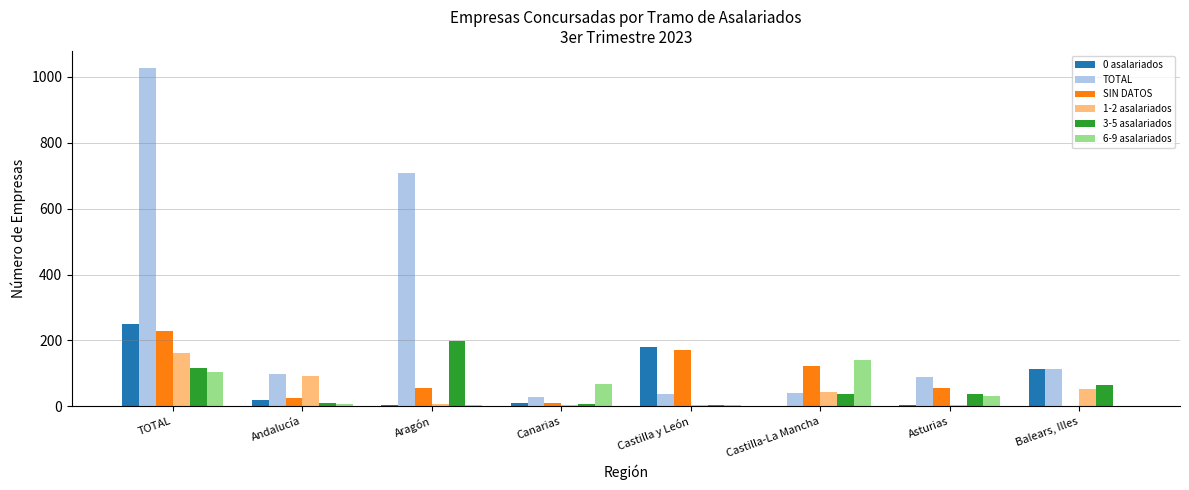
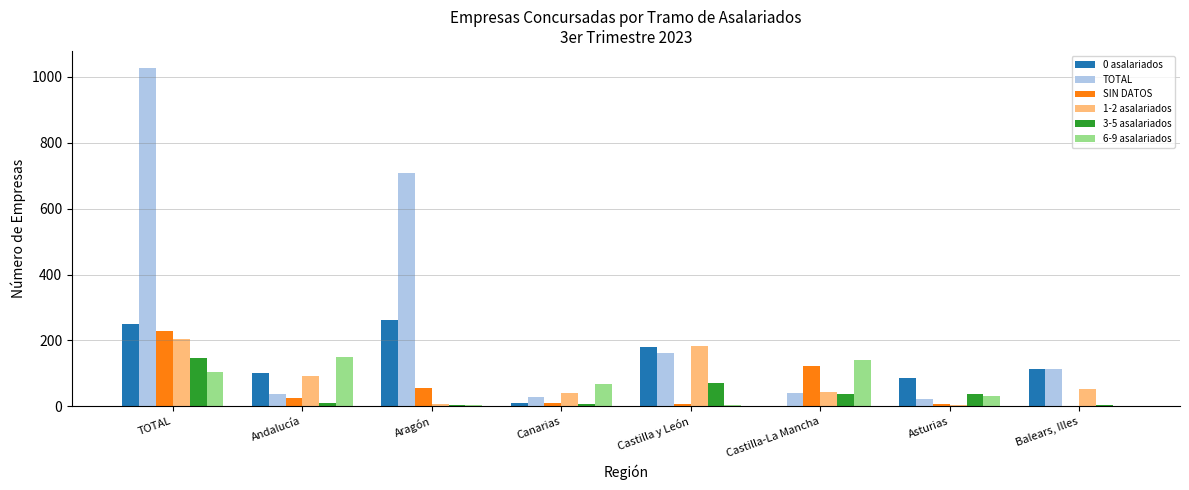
  {
    "0 asalariados": {
      "TOTAL": 250,
-     "Andalucía": 20,
-     "Aragón": 10,
+     "Andalucía": 100,
+     "Aragón": 260,
      "Canarias": 10,
      "Castilla y León": 180,
-     "Asturias": 0,
+     "Asturias": 90,
      "Balears, Illes": 110
    },
    "TOTAL": {
      "TOTAL": 1030,
-     "Andalucía": 100,
+     "Andalucía": 40,
      "Aragón": 710,
      "Canarias": 30,
-     "Castilla y León": 40,
+     "Castilla y León": 160,
      "Castilla-La Mancha": 40,
-     "Asturias": 90,
+     "Asturias": 20,
      "Balears, Illes": 110
    },
    "SIN DATOS": {
      "TOTAL": 230,
      "Andalucía": 20,
      "Aragón": 60,
      "Canarias": 10,
-     "Castilla y León": 170,
+     "Castilla y León": 10,
      "Castilla-La Mancha": 120,
-     "Asturias": 60
+     "Asturias": 10
    },
    "1-2 asalariados": {
-     "TOTAL": 160,
+     "TOTAL": 200,
      "Andalucía": 90,
-     "Canarias": 0,
-     "Castilla y León": 10,
+     "Canarias": 40,
+     "Castilla y León": 180,
      "Castilla-La Mancha": 50,
      "Balears, Illes": 50
    },
    "3-5 asalariados": {
-     "TOTAL": 120,
+     "TOTAL": 150,
      "Andalucía": 10,
-     "Aragón": 200,
-     "Castilla y León": 0,
+     "Aragón": 0,
+     "Castilla y León": 70,
      "Castilla-La Mancha": 40,
      "Asturias": 40,
-     "Balears, Illes": 60
+     "Balears, Illes": 0
    },
    "6-9 asalariados": {
      "TOTAL": 100,
-     "Andalucía": 10,
+     "Andalucía": 150,
      "Canarias": 70,
      "Castilla-La Mancha": 140,
      "Asturias": 30,
      "Balears, Illes": 0
    }
  }
